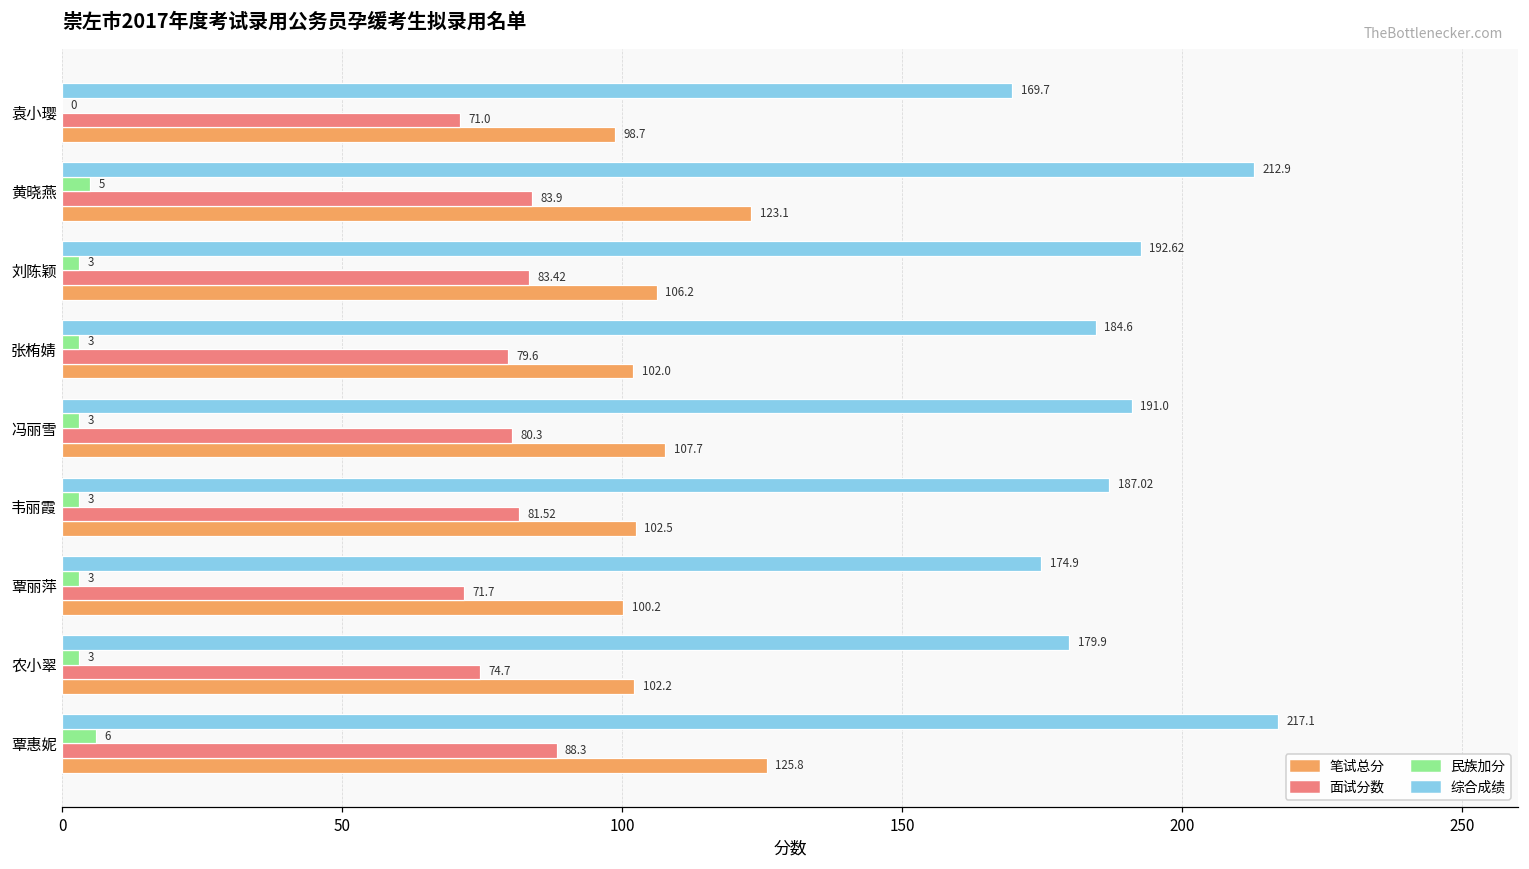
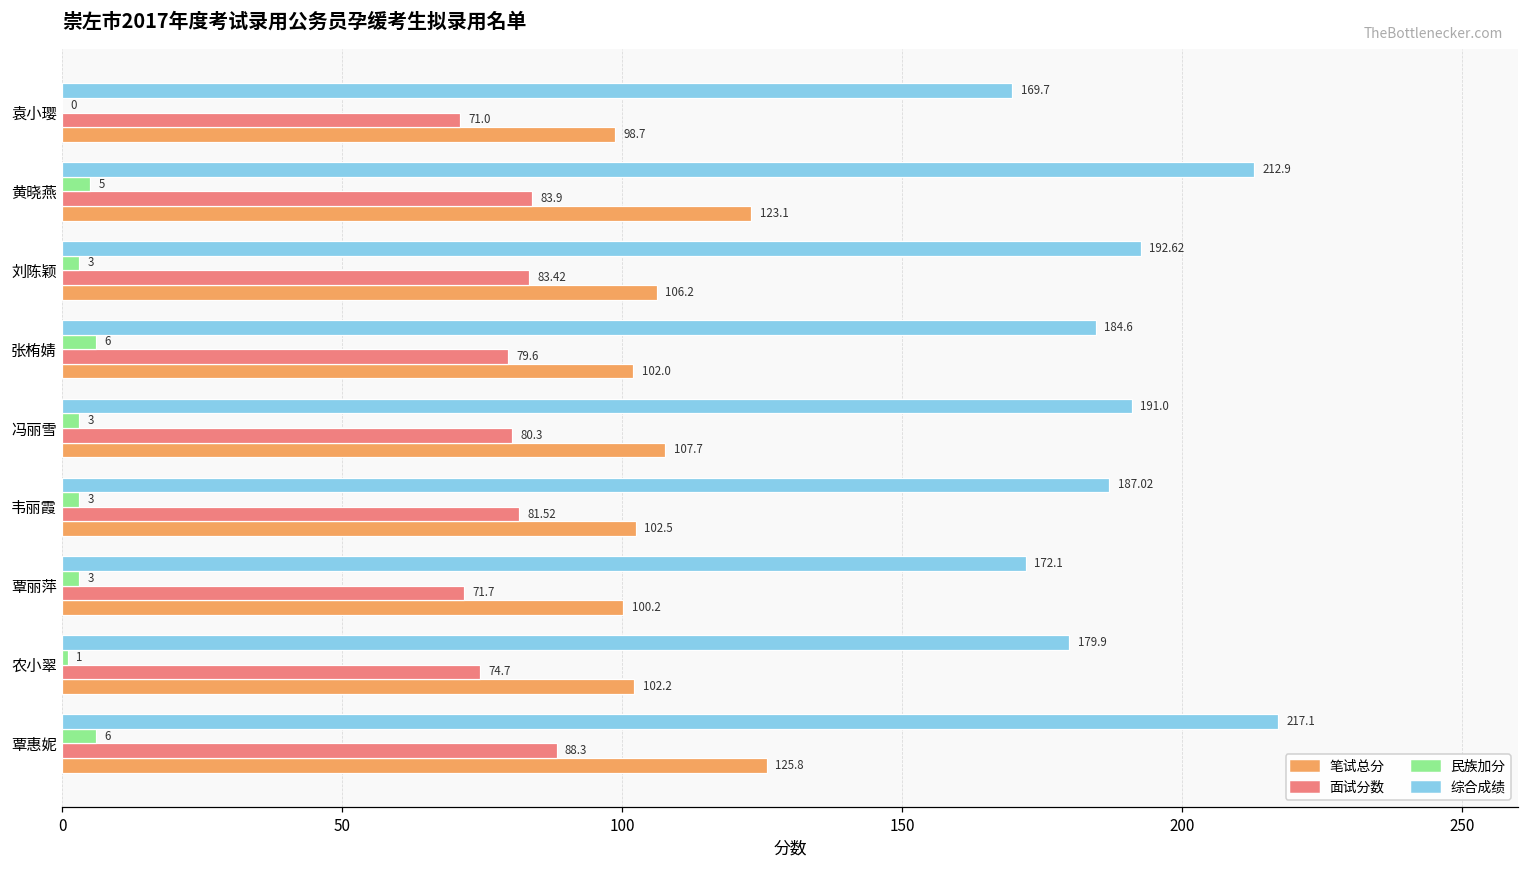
  {
    "民族加分": {
      "袁小璎": 0,
      "黄晓燕": 5,
      "刘陈颖": 3,
-     "张栯婧": 3,
+     "张栯婧": 6,
      "冯丽雪": 3,
      "韦丽霞": 3,
      "覃丽萍": 3,
-     "农小翠": 3,
+     "农小翠": 1,
      "覃惠妮": 6
    },
    "综合成绩": {
      "袁小璎": 169.7,
      "黄晓燕": 212.9,
      "刘陈颖": 192.62,
      "张栯婧": 184.6,
      "冯丽雪": 191.0,
      "韦丽霞": 187.02,
-     "覃丽萍": 174.9,
+     "覃丽萍": 172.1,
      "农小翠": 179.9,
      "覃惠妮": 217.1
    }
  }
